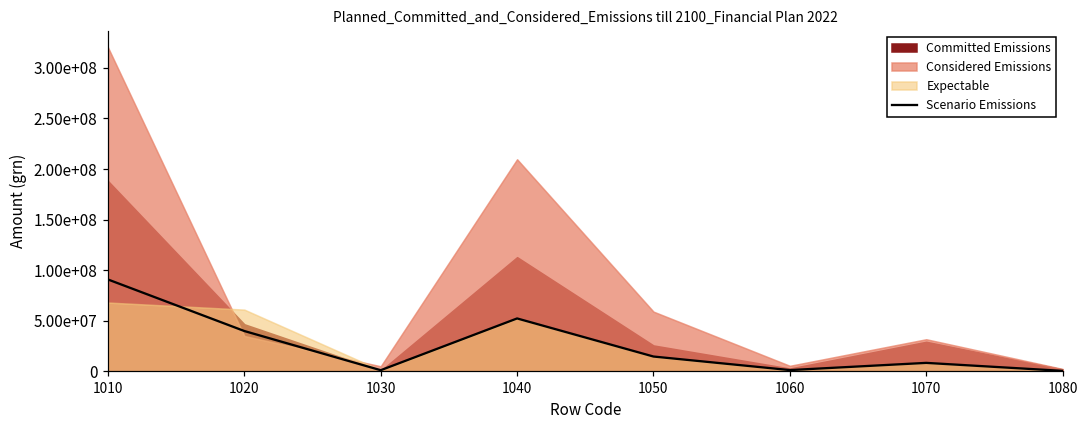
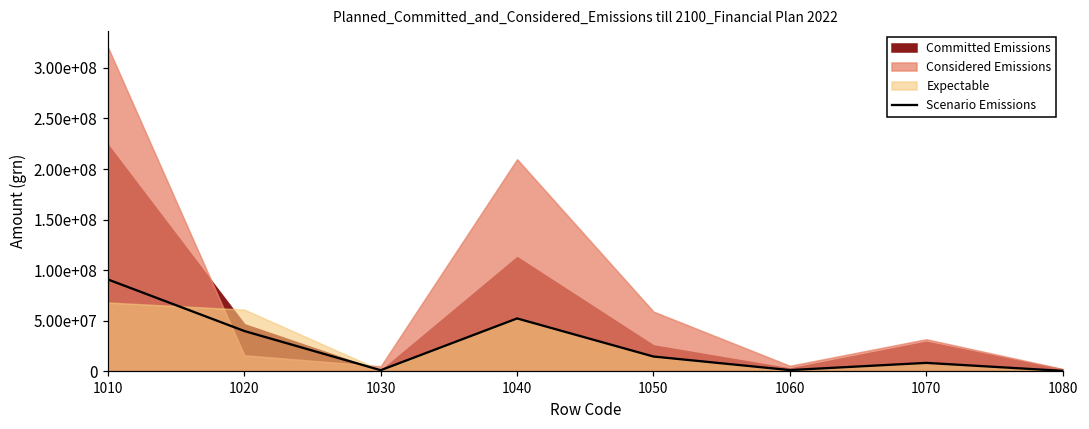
  {
    "Committed Emissions": {
-     "1010": 190000000,
+     "1010": 220000000,
      "1020": 50000000,
      "1040": 110000000,
      "1050": 30000000
    },
    "Scenario Emissions": {
      "1010": 90000000,
      "1020": 40000000
    },
    "Considered Emissions": {
      "1010": 320000000,
-     "1020": 40000000,
+     "1020": 20000000,
      "1030": 10000000,
      "1040": 210000000,
      "1050": 60000000
    },
    "Expectable": {
      "1010": 70000000,
      "1020": 60000000
    }
  }
